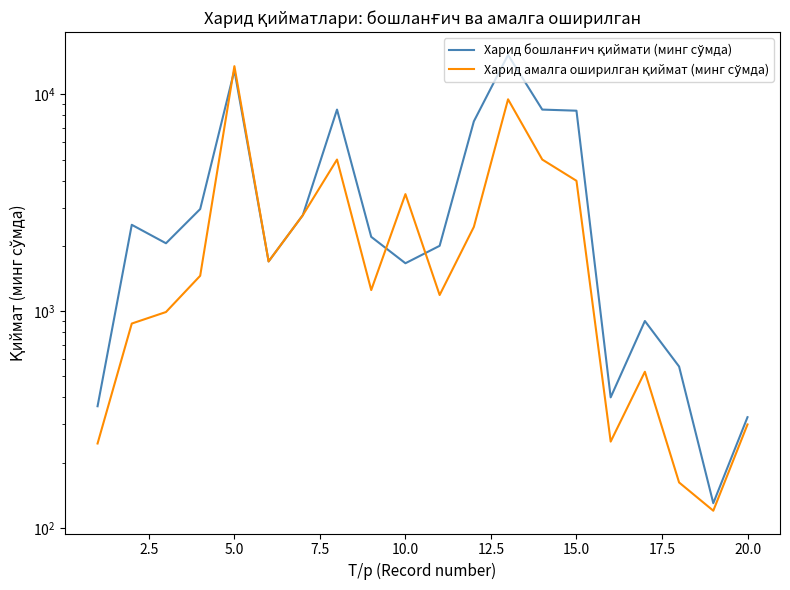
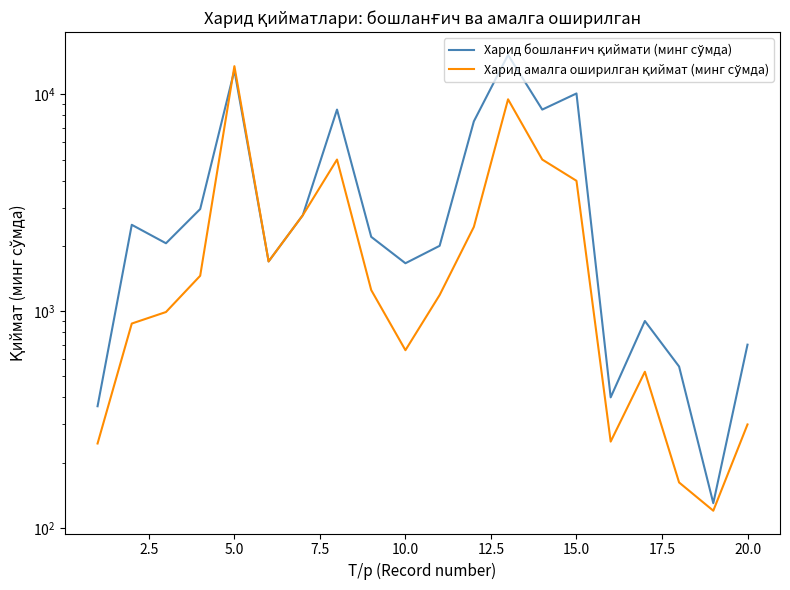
  {
    "Харид бошланғич қиймати (минг сўмда)": {
      "5.0": 13000,
      "10.0": 1700,
-     "15.0": 8400,
-     "20.0": 320
+     "15.0": 10000,
+     "20.0": 700
    },
    "Харид амалга оширилган қиймат (минг сўмда)": {
      "5.0": 13000,
-     "10.0": 3500,
+     "10.0": 660,
      "15.0": 4000,
      "20.0": 300
    }
  }
